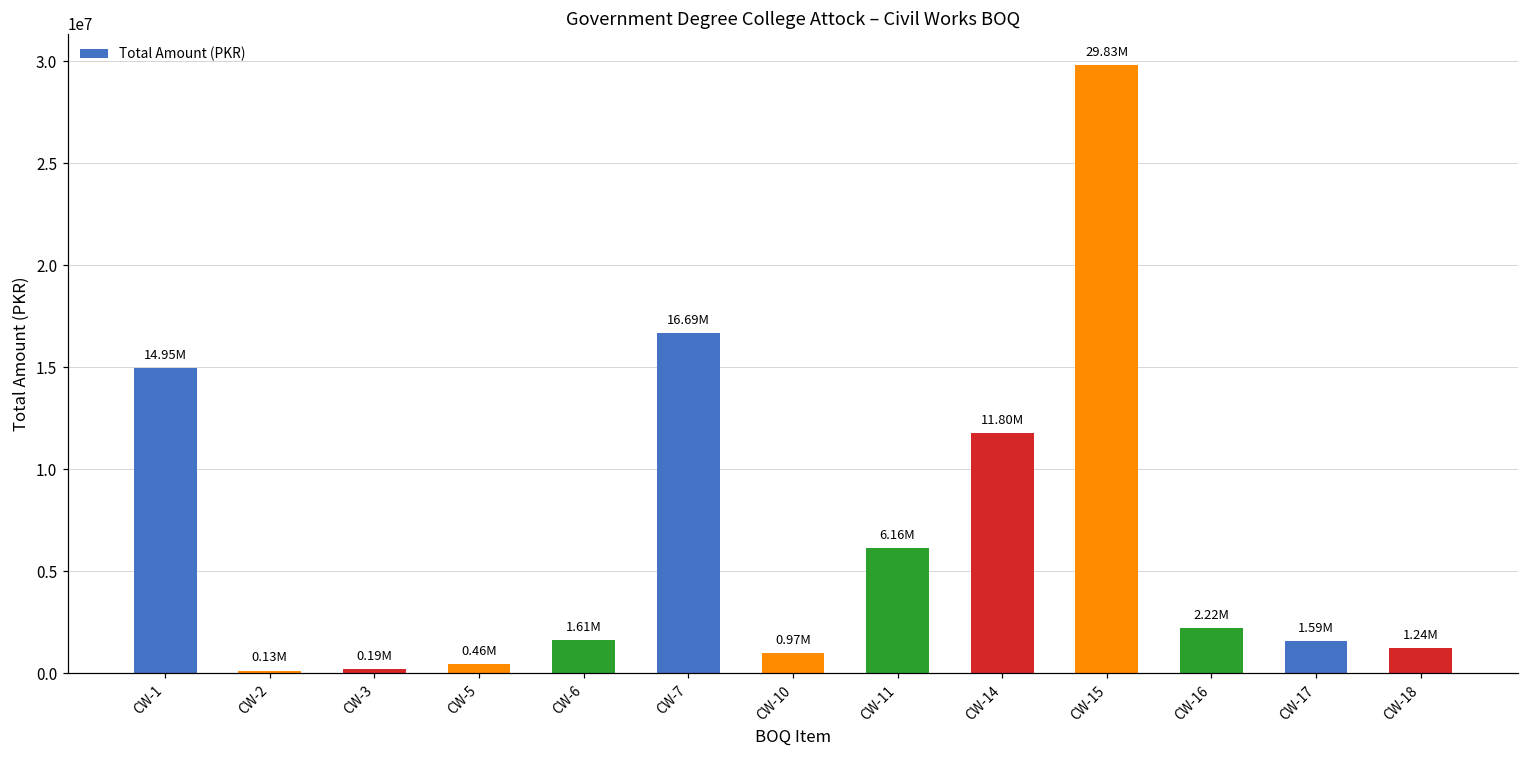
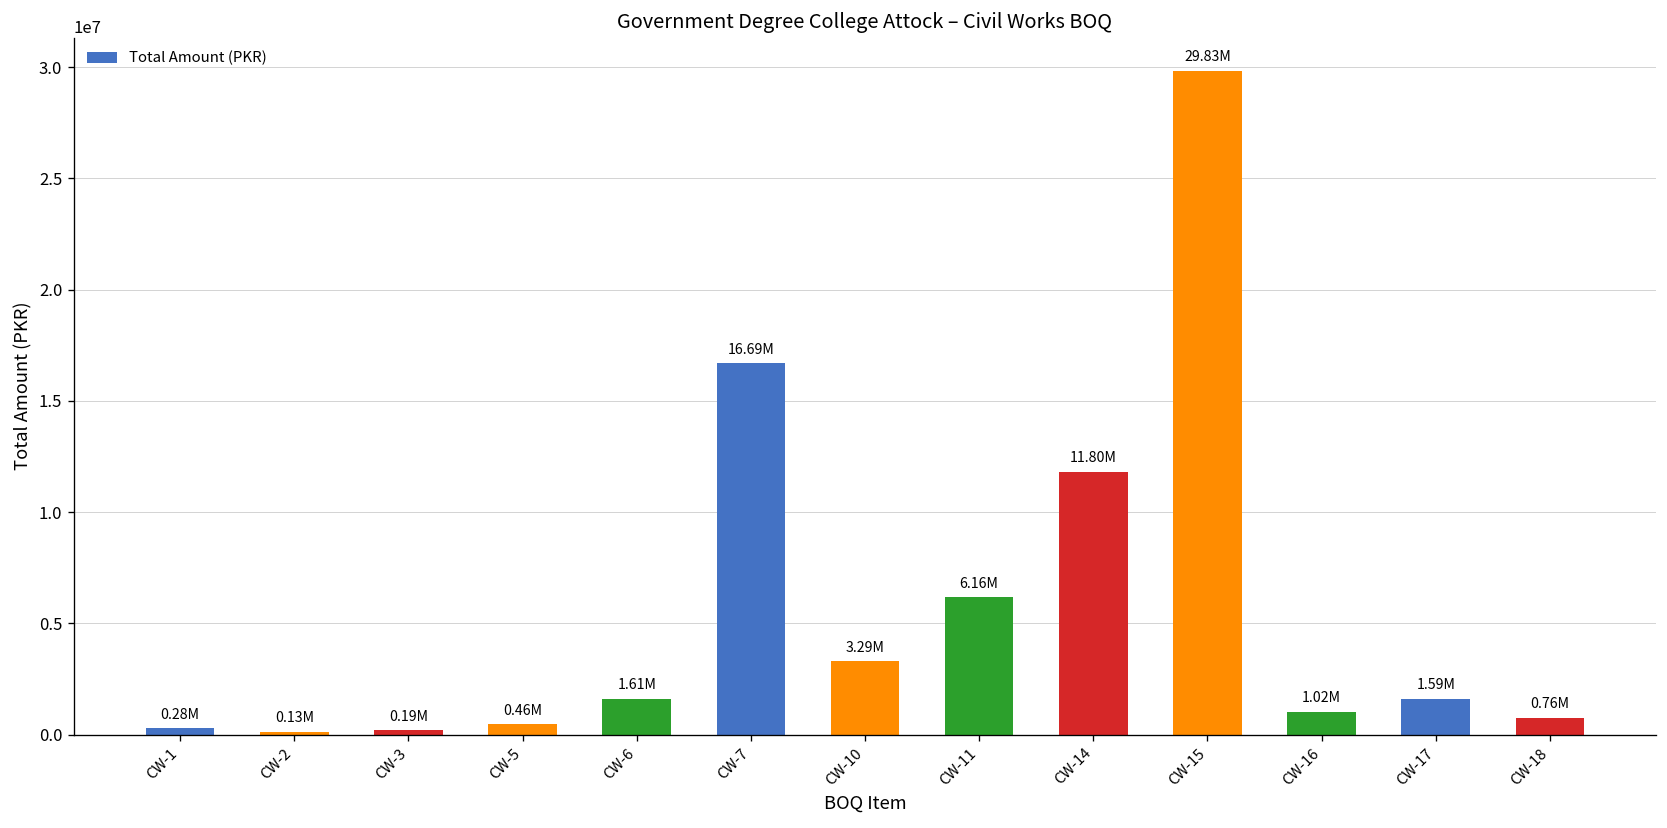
  {
-   "CW-1": "14.95M",
+   "CW-1": "0.28M",
    "CW-2": "0.13M",
    "CW-3": "0.19M",
    "CW-5": "0.46M",
    "CW-6": "1.61M",
    "CW-7": "16.69M",
-   "CW-10": "0.97M",
+   "CW-10": "3.29M",
    "CW-11": "6.16M",
    "CW-14": "11.80M",
    "CW-15": "29.83M",
-   "CW-16": "2.22M",
+   "CW-16": "1.02M",
    "CW-17": "1.59M",
-   "CW-18": "1.24M"
+   "CW-18": "0.76M"
  }
